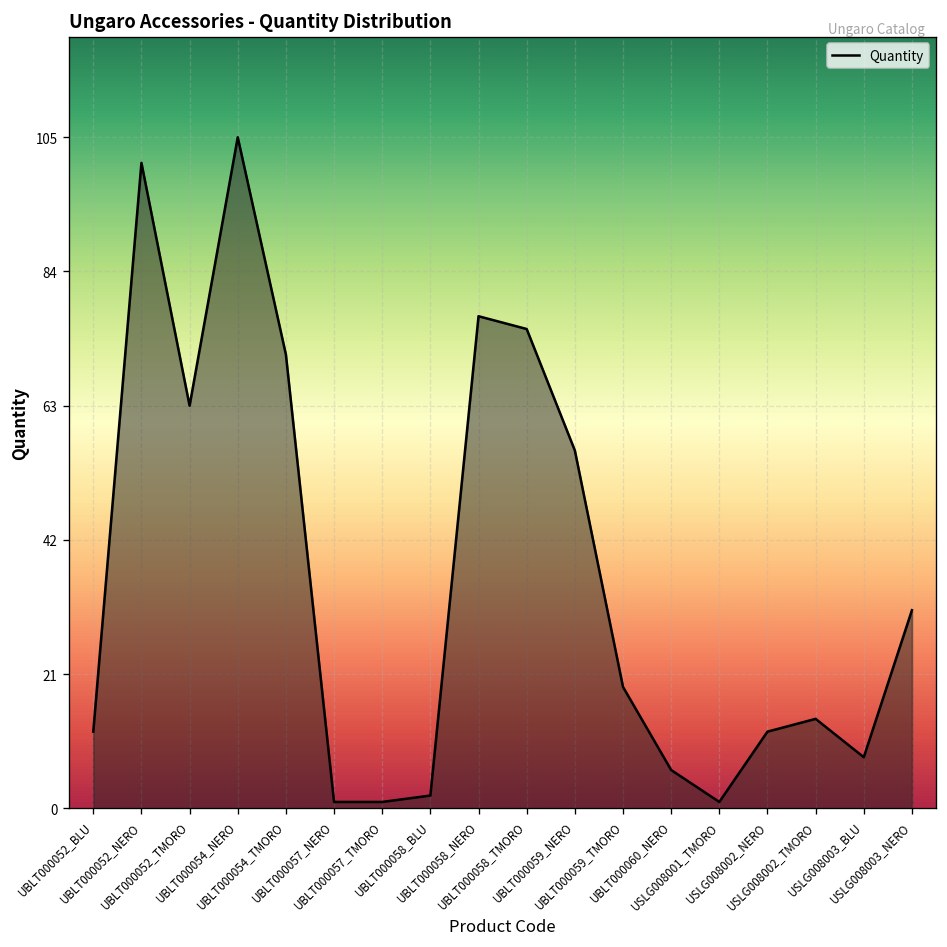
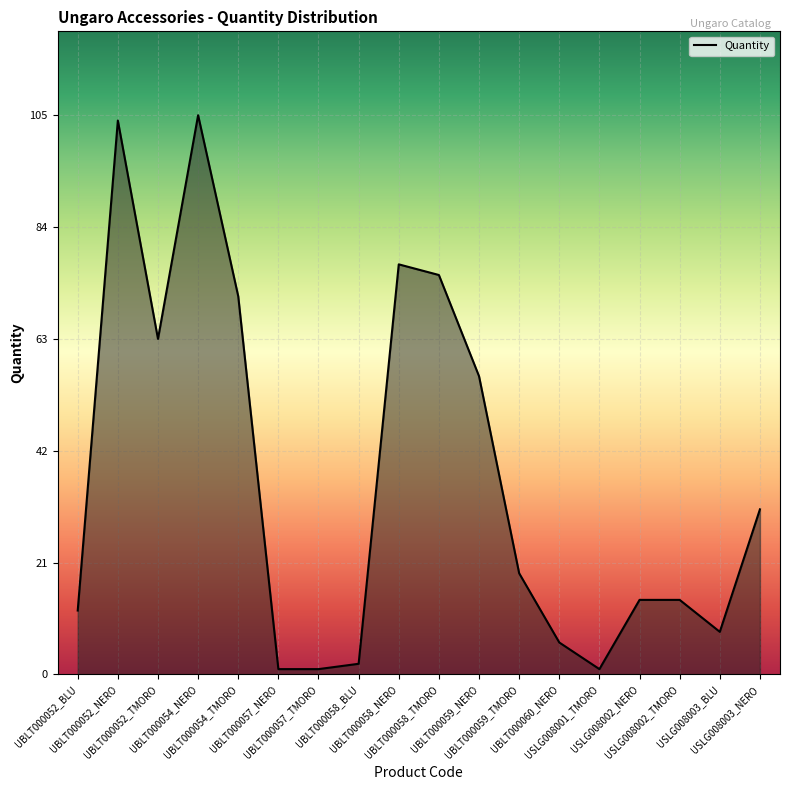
  {
    "UBLT000052_BLU": 12,
-   "UBLT000052_NERO": 101,
+   "UBLT000052_NERO": 104,
    "UBLT000052_TMORO": 63,
    "UBLT000054_NERO": 105,
    "UBLT000054_TMORO": 71,
    "UBLT000057_NERO": 1,
    "UBLT000057_TMORO": 1,
    "UBLT000058_BLU": 2,
    "UBLT000058_NERO": 77,
    "UBLT000058_TMORO": 75,
    "UBLT000059_NERO": 56,
    "UBLT000059_TMORO": 19,
    "UBLT000060_NERO": 6,
    "USLG008001_TMORO": 1,
-   "USLG008002_NERO": 12,
+   "USLG008002_NERO": 14,
    "USLG008002_TMORO": 14,
    "USLG008003_BLU": 8,
    "USLG008003_NERO": 31
  }
